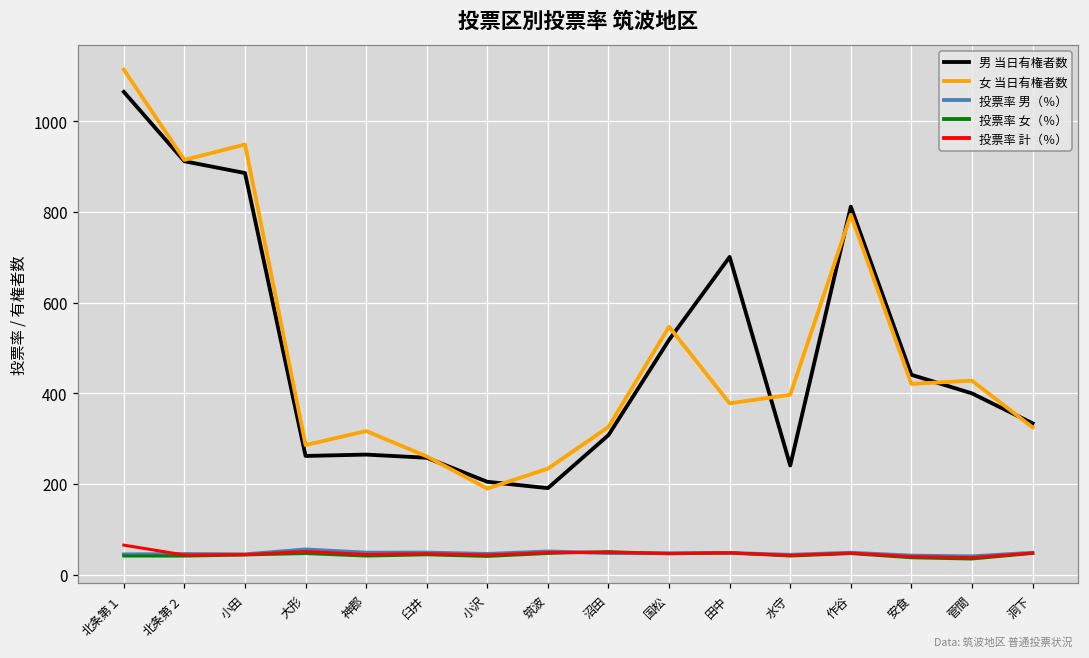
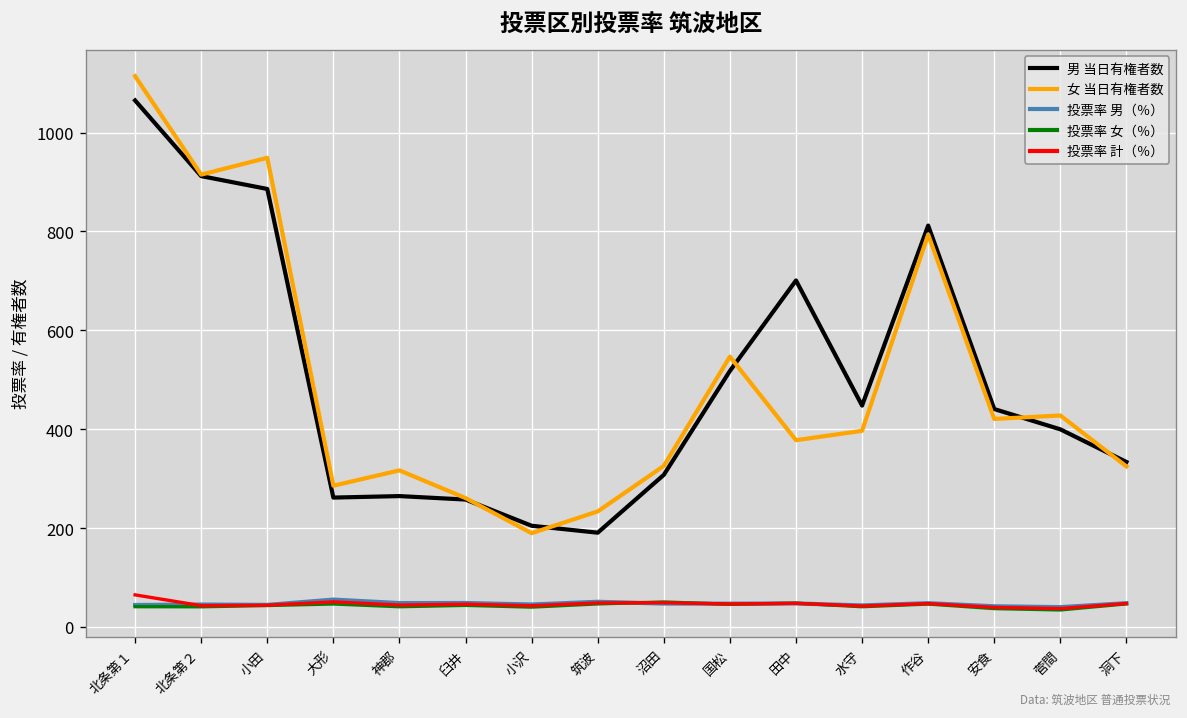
  {
    "男 当日有権者数": {
      "北条第１": 1070,
      "小田": 890,
      "大形": 260,
      "神郡": 270,
      "小沢": 210,
      "筑波": 190,
      "沼田": 310,
      "国松": 520,
      "田中": 700,
-     "水守": 240,
+     "水守": 450,
      "作谷": 810,
      "安食": 440,
      "菅間": 400,
      "洞下": 330
    },
    "女 当日有権者数": {
      "北条第１": 1110,
      "小田": 950,
      "大形": 290,
      "神郡": 320,
      "小沢": 190,
      "筑波": 230,
      "沼田": 330,
      "国松": 550,
      "田中": 380,
      "水守": 400,
      "作谷": 790,
      "安食": 420,
      "菅間": 430,
      "洞下": 330
    },
    "投票率 計（％）": {
      "北条第１": 70
    }
  }
